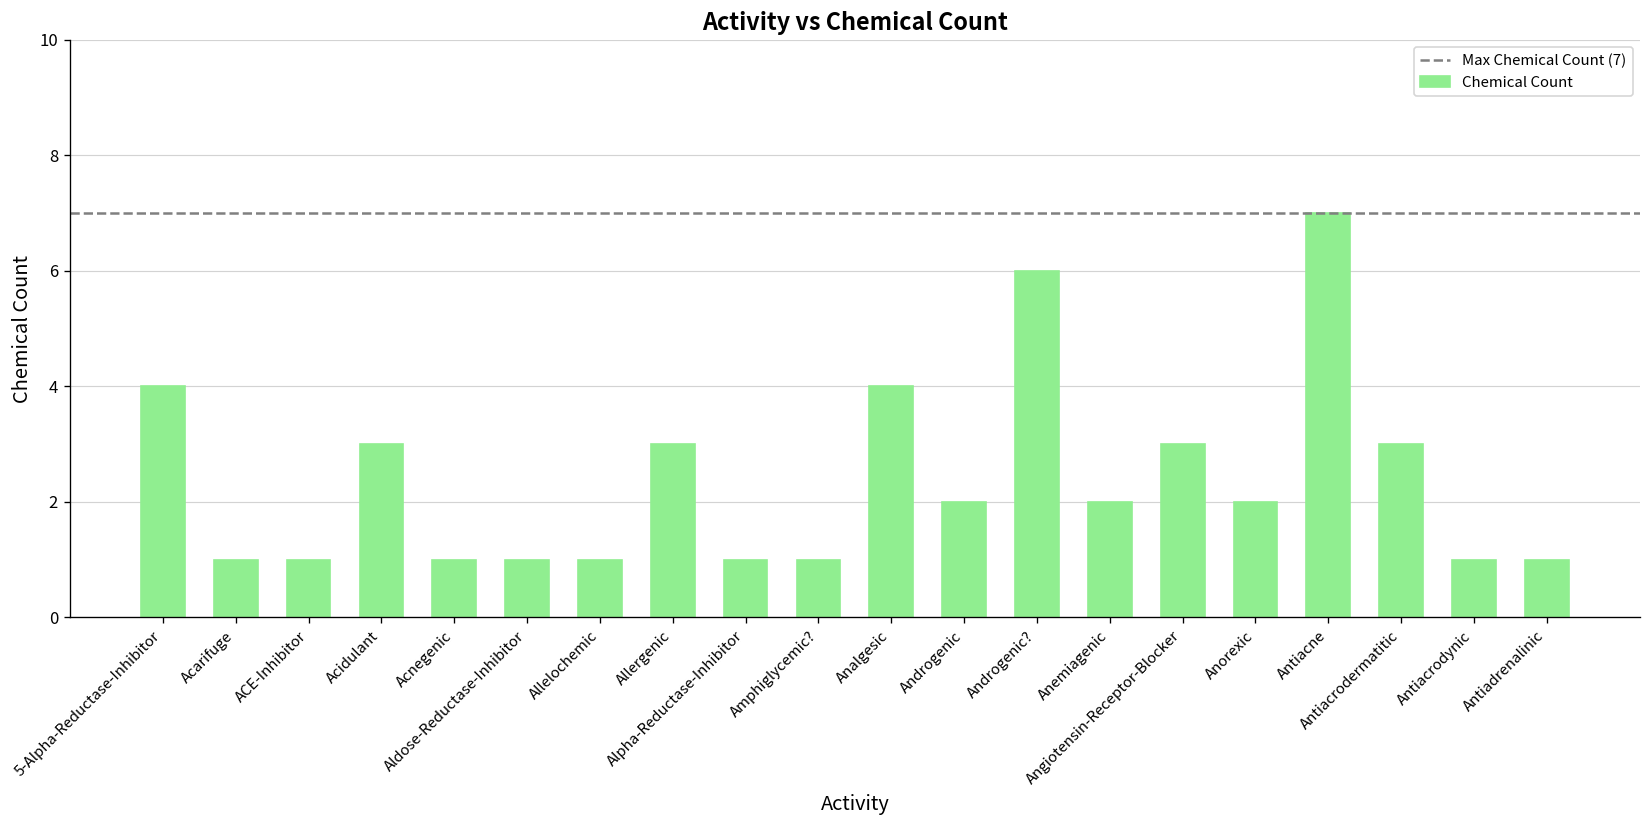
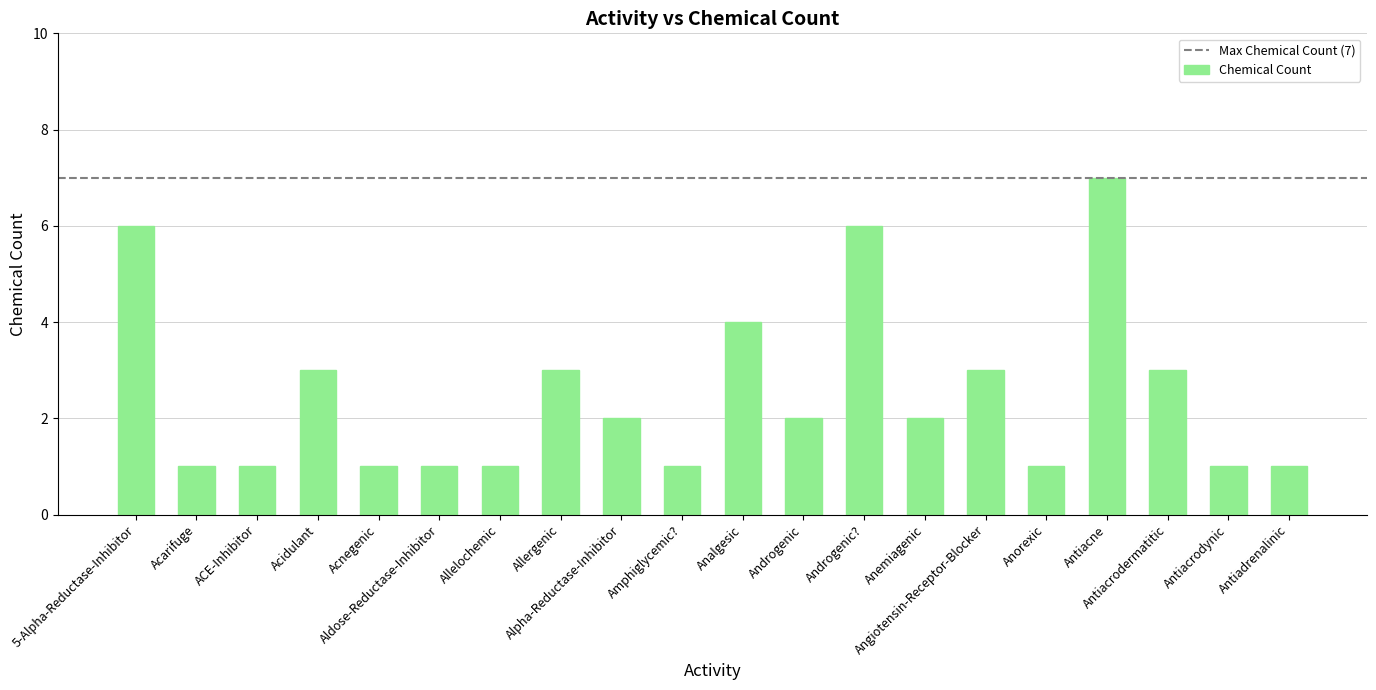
  {
-   "5-Alpha-Reductase-Inhibitor": 4,
+   "5-Alpha-Reductase-Inhibitor": 6,
    "Acarifuge": 1,
    "ACE-Inhibitor": 1,
    "Acidulant": 3,
    "Acnegenic": 1,
    "Aldose-Reductase-Inhibitor": 1,
    "Allelochemic": 1,
    "Allergenic": 3,
-   "Alpha-Reductase-Inhibitor": 1,
+   "Alpha-Reductase-Inhibitor": 2,
    "Amphiglycemic?": 1,
    "Analgesic": 4,
    "Androgenic": 2,
    "Androgenic?": 6,
    "Anemiagenic": 2,
    "Angiotensin-Receptor-Blocker": 3,
-   "Anorexic": 2,
+   "Anorexic": 1,
    "Antiacne": 7,
    "Antiacrodermatitic": 3,
    "Antiacrodynic": 1,
    "Antiadrenalinic": 1
  }
